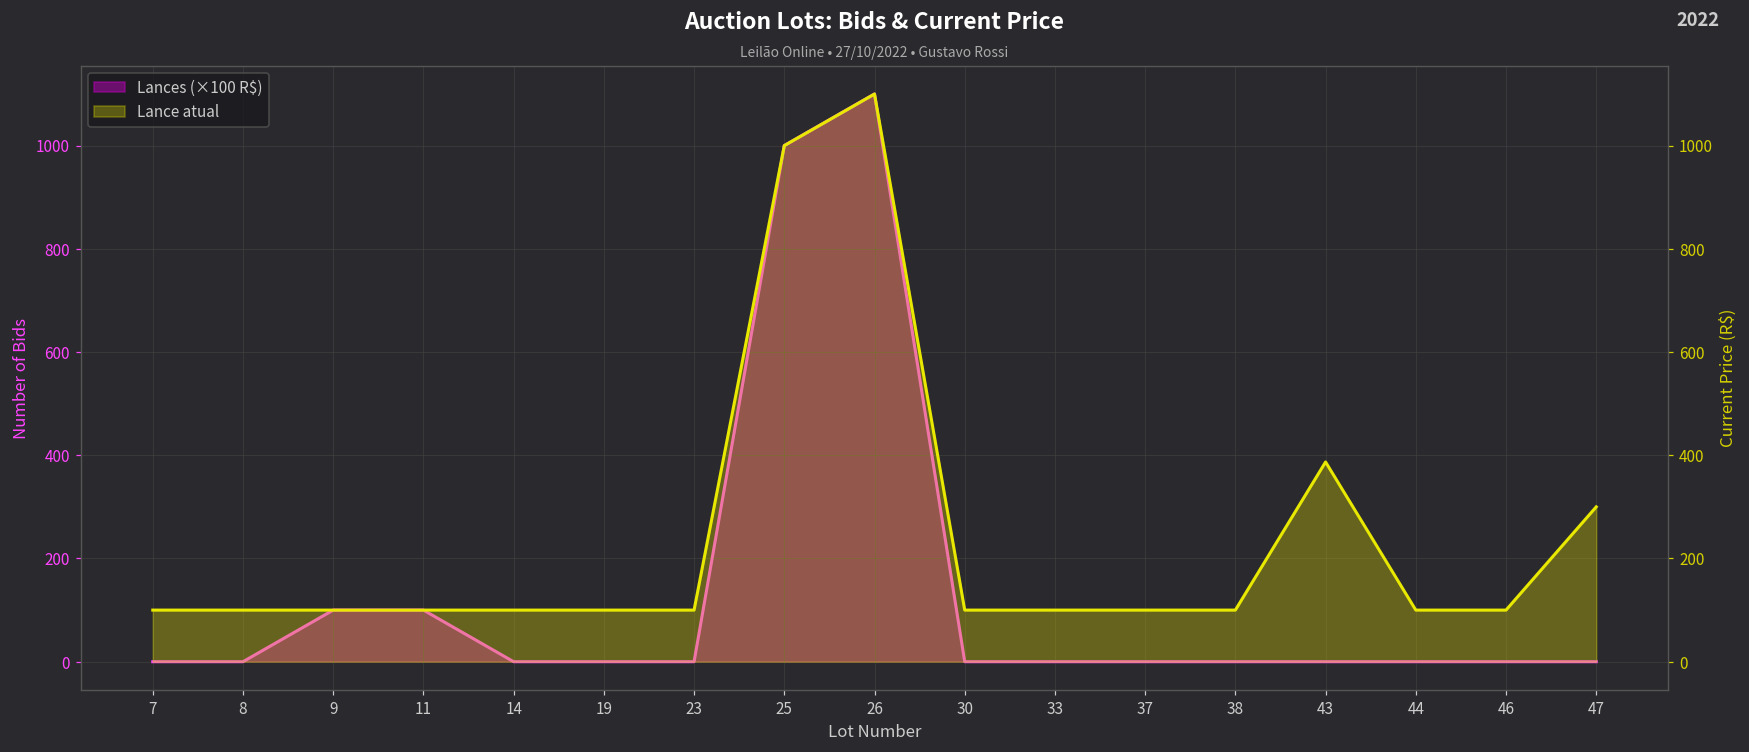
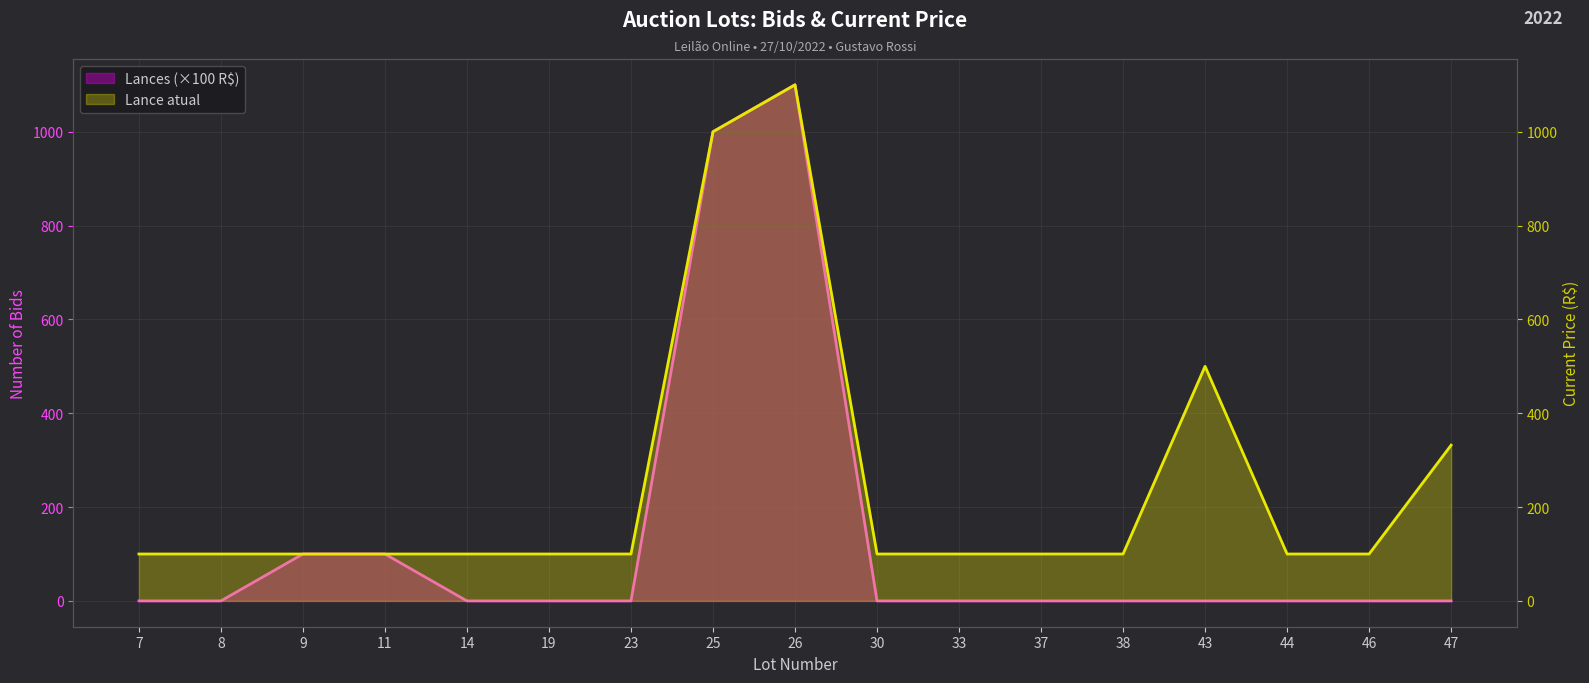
  {
    "Lances (×100 R$)": {
      "7": 0,
      "8": 0,
      "9": 100,
      "11": 100,
      "14": 0,
      "19": 0,
      "23": 0,
      "25": 1000,
      "26": 1100,
      "30": 0,
      "33": 0,
      "37": 0,
      "38": 0,
      "43": 0,
      "44": 0,
      "46": 0,
      "47": 0
    },
    "Lance atual": {
      "7": 100,
      "8": 100,
      "9": 100,
      "11": 100,
      "14": 100,
      "19": 100,
      "23": 100,
      "25": 1000,
      "26": 1100,
      "30": 100,
      "33": 100,
      "37": 100,
      "38": 100,
-     "43": 390,
+     "43": 500,
      "44": 100,
      "46": 100,
-     "47": 300
+     "47": 330
    }
  }
